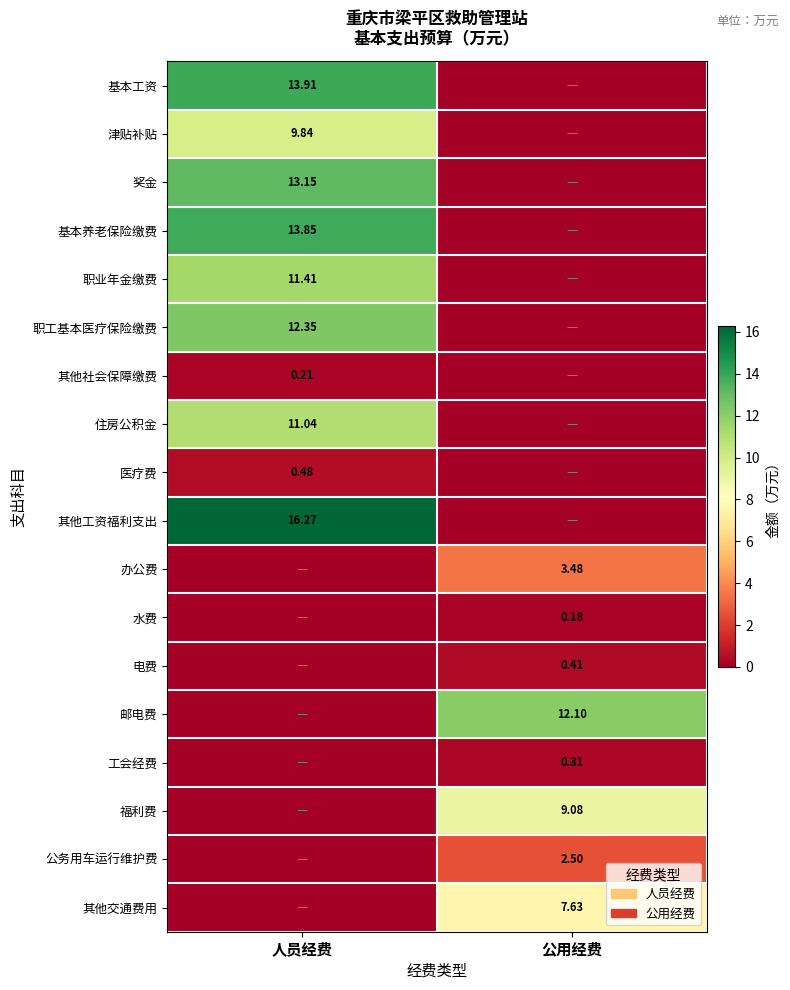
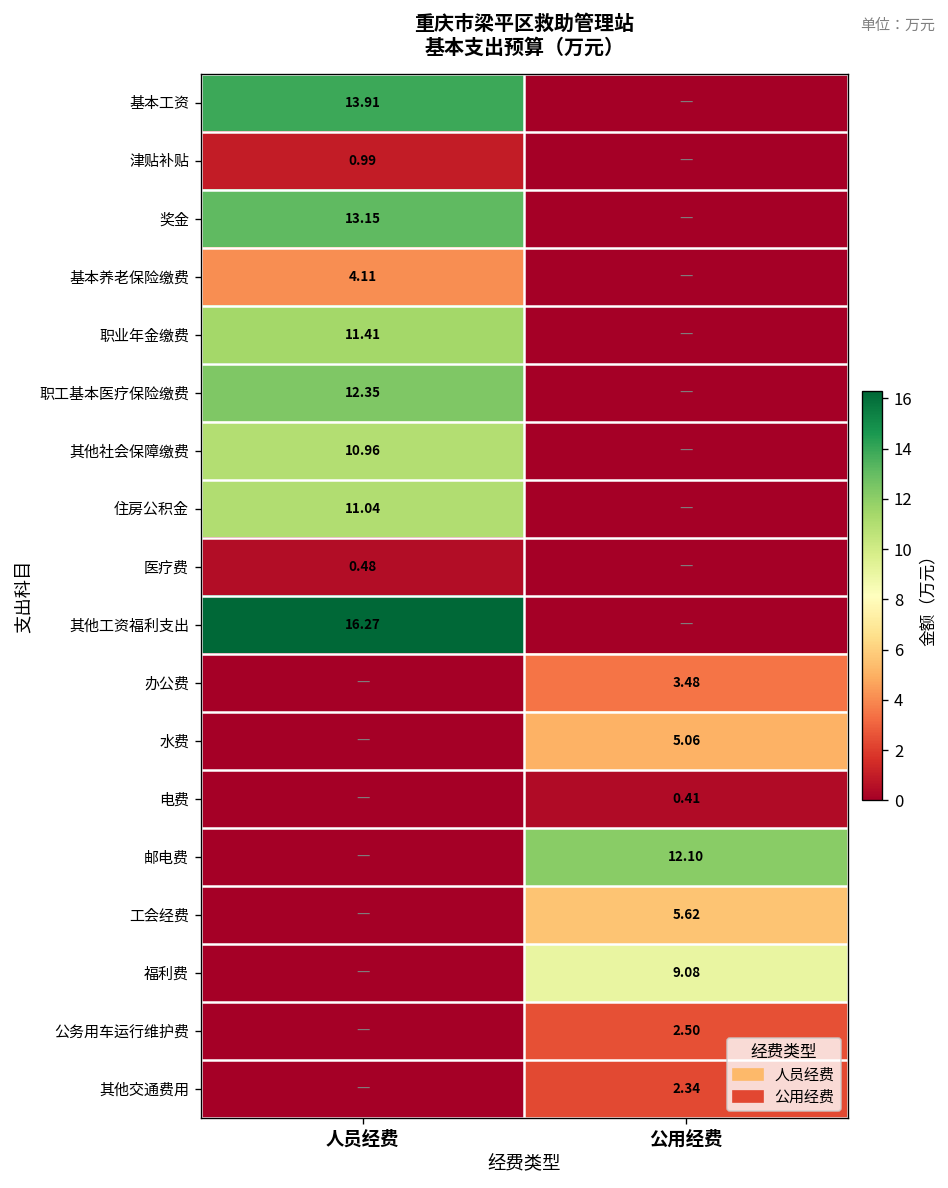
  {
    "基本工资": {
      "人员经费": 13.91
    },
    "津贴补贴": {
-     "人员经费": 9.84
+     "人员经费": 0.99
    },
    "奖金": {
      "人员经费": 13.15
    },
    "基本养老保险缴费": {
-     "人员经费": 13.85
+     "人员经费": 4.11
    },
    "职业年金缴费": {
      "人员经费": 11.41
    },
    "职工基本医疗保险缴费": {
      "人员经费": 12.35
    },
    "其他社会保障缴费": {
-     "人员经费": 0.21
+     "人员经费": 10.96
    },
    "住房公积金": {
      "人员经费": 11.04
    },
    "医疗费": {
      "人员经费": 0.48
    },
    "其他工资福利支出": {
      "人员经费": 16.27
    },
    "办公费": {
      "公用经费": 3.48
    },
    "水费": {
-     "公用经费": 0.18
+     "公用经费": 5.06
    },
    "电费": {
      "公用经费": 0.41
    },
    "邮电费": {
      "公用经费": 12.10
    },
    "工会经费": {
-     "公用经费": 0.31
+     "公用经费": 5.62
    },
    "福利费": {
      "公用经费": 9.08
    },
    "公务用车运行维护费": {
      "公用经费": 2.50
    },
    "其他交通费用": {
-     "公用经费": 7.63
+     "公用经费": 2.34
    }
  }
